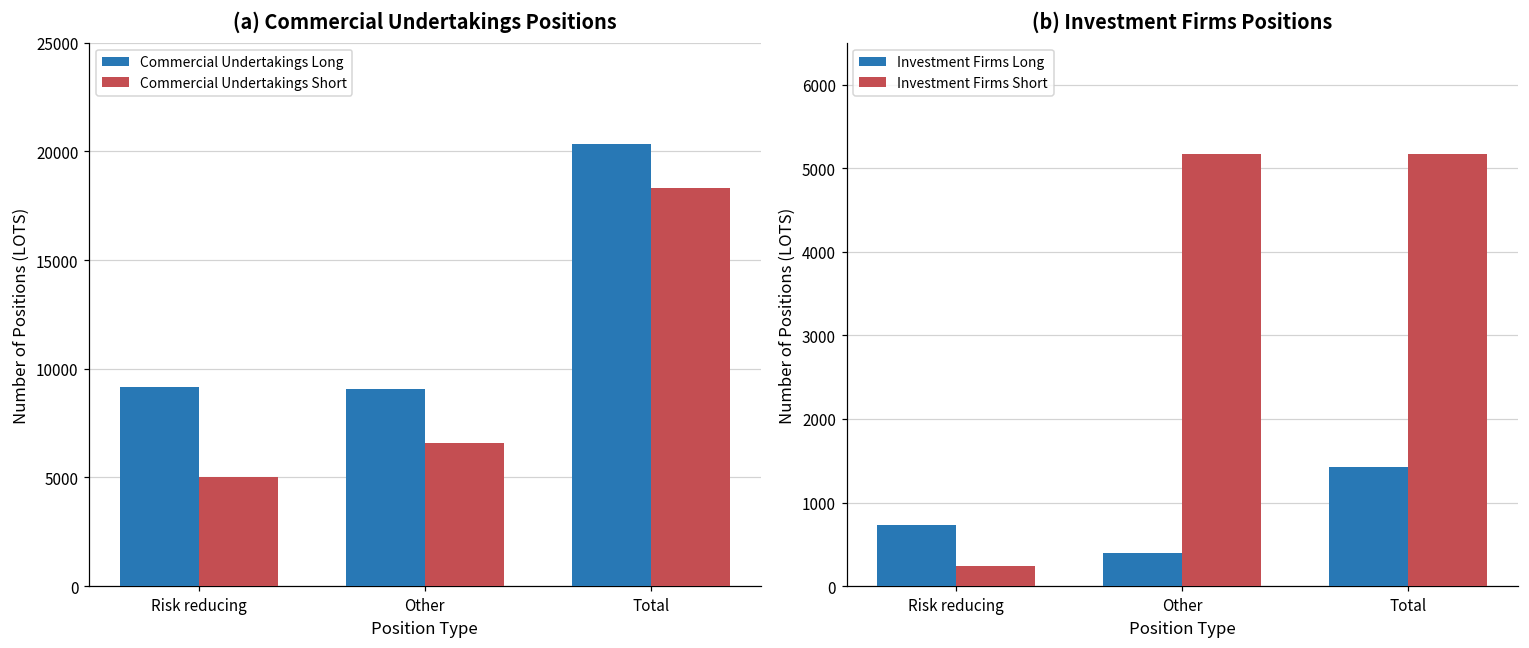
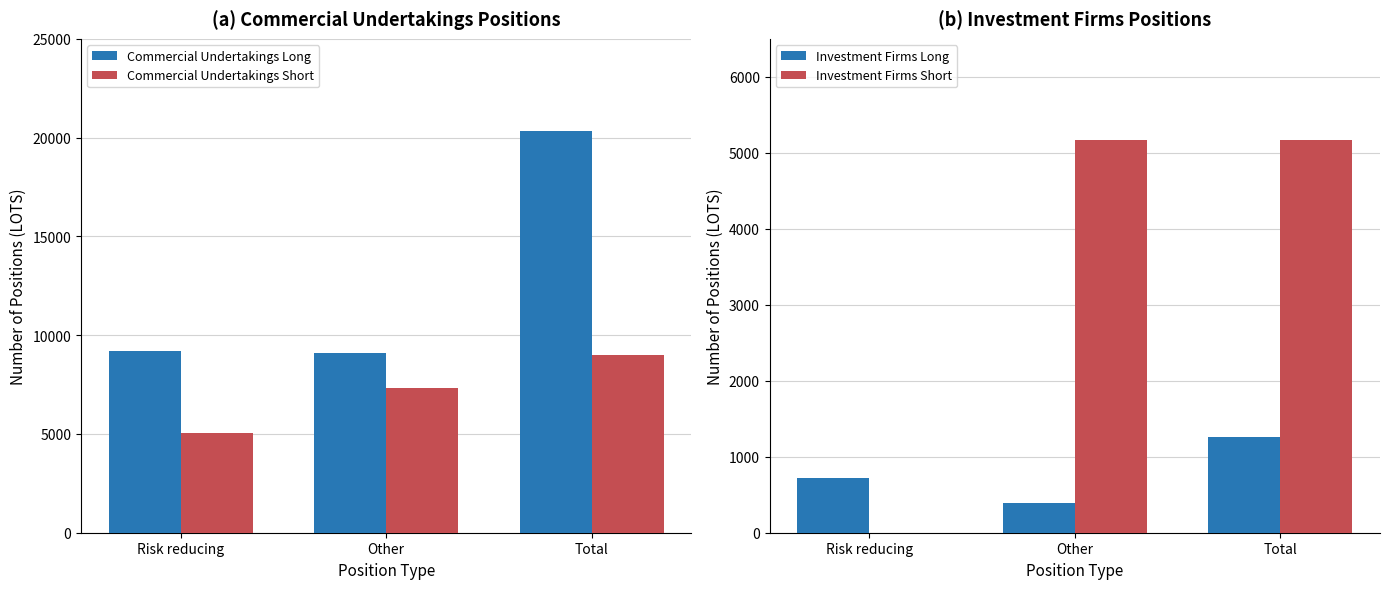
  {
    "(a) Commercial Undertakings Positions": {
      "Commercial Undertakings Long": {
        "Risk reducing": 9200,
        "Other": 9100,
        "Total": 20400
      },
      "Commercial Undertakings Short": {
        "Risk reducing": 5000,
-       "Other": 6600,
-       "Total": 18300
+       "Other": 7300,
+       "Total": 9000
      }
    },
    "(b) Investment Firms Positions": {
      "Investment Firms Long": {
        "Risk reducing": 700,
        "Other": 400,
-       "Total": 1400
+       "Total": 1300
      },
      "Investment Firms Short": {
-       "Risk reducing": 200,
+       "Risk reducing": 0,
        "Other": 5200,
        "Total": 5200
      }
    }
  }
